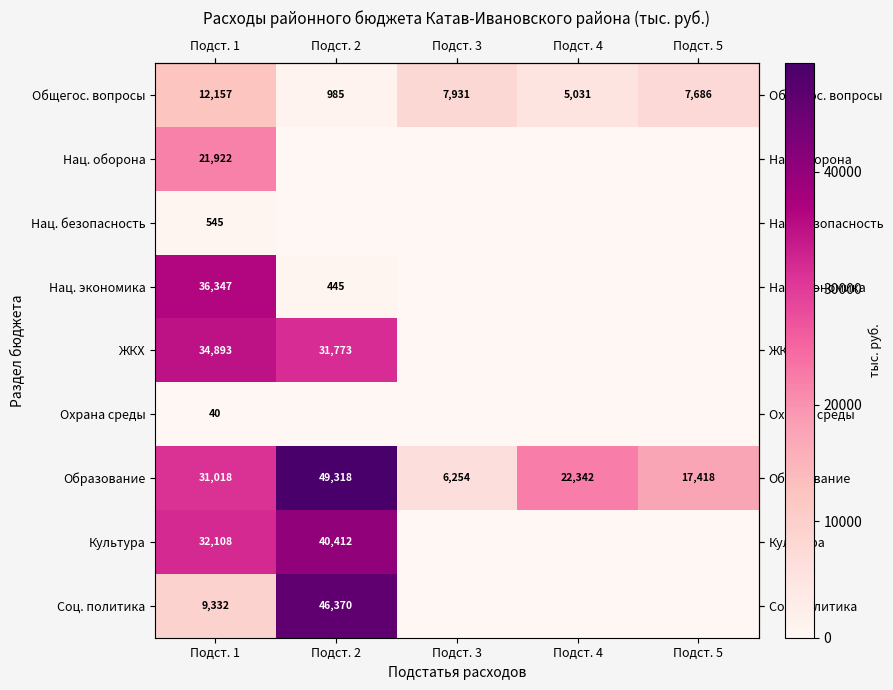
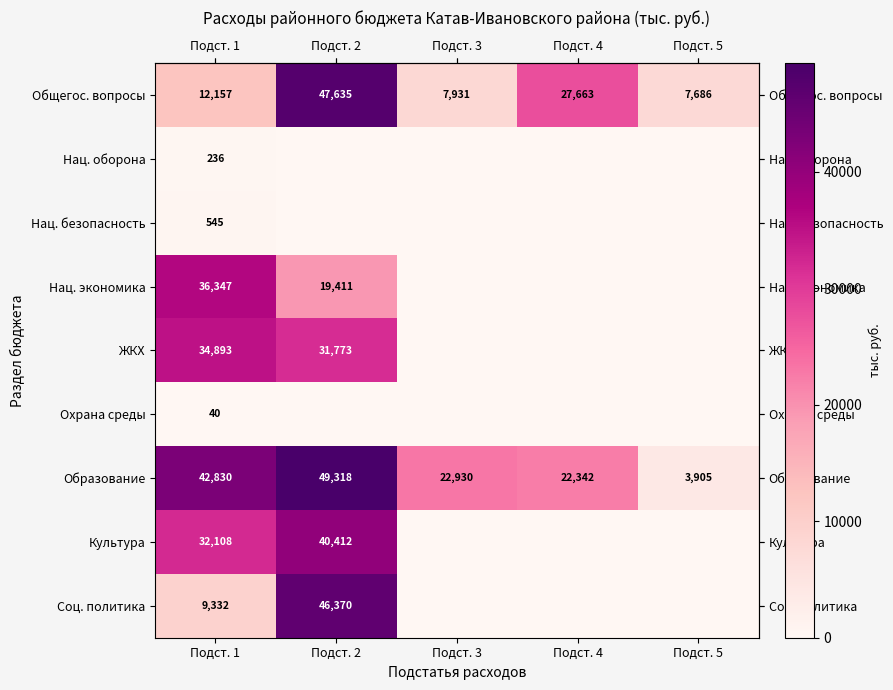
  {
    "Общегос. вопросы": {
      "Подст. 1": "12,157",
-     "Подст. 2": "985",
+     "Подст. 2": "47,635",
      "Подст. 3": "7,931",
-     "Подст. 4": "5,031",
+     "Подст. 4": "27,663",
      "Подст. 5": "7,686"
    },
    "Нац. оборона": {
-     "Подст. 1": "21,922"
+     "Подст. 1": "236"
    },
    "Нац. безопасность": {
      "Подст. 1": "545"
    },
    "Нац. экономика": {
      "Подст. 1": "36,347",
-     "Подст. 2": "445"
+     "Подст. 2": "19,411"
    },
    "ЖКХ": {
      "Подст. 1": "34,893",
      "Подст. 2": "31,773"
    },
    "Охрана среды": {
      "Подст. 1": "40"
    },
    "Образование": {
-     "Подст. 1": "31,018",
+     "Подст. 1": "42,830",
      "Подст. 2": "49,318",
-     "Подст. 3": "6,254",
+     "Подст. 3": "22,930",
      "Подст. 4": "22,342",
-     "Подст. 5": "17,418"
+     "Подст. 5": "3,905"
    },
    "Культура": {
      "Подст. 1": "32,108",
      "Подст. 2": "40,412"
    },
    "Соц. политика": {
      "Подст. 1": "9,332",
      "Подст. 2": "46,370"
    }
  }
